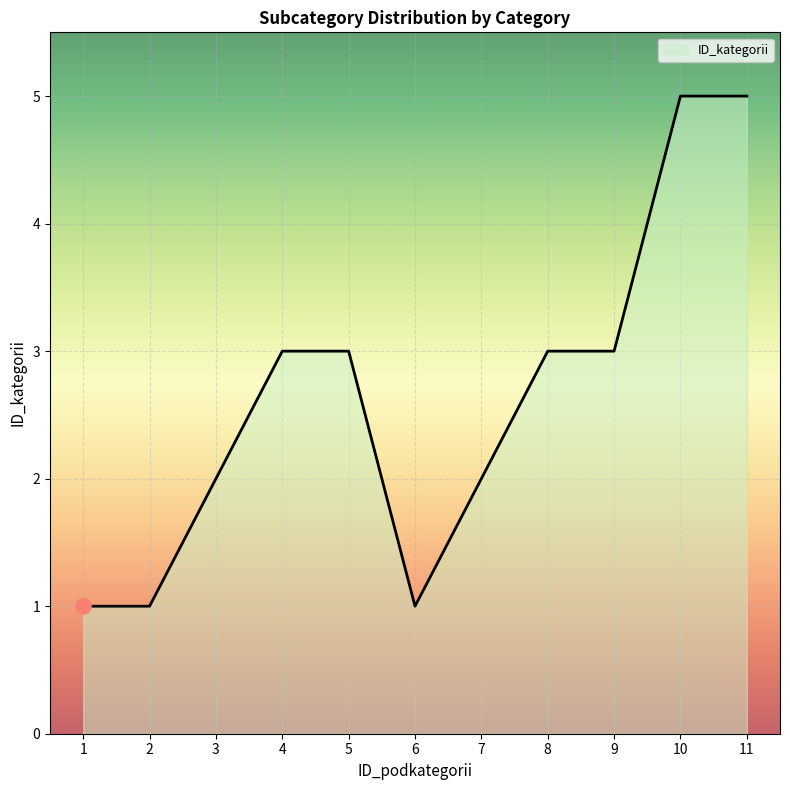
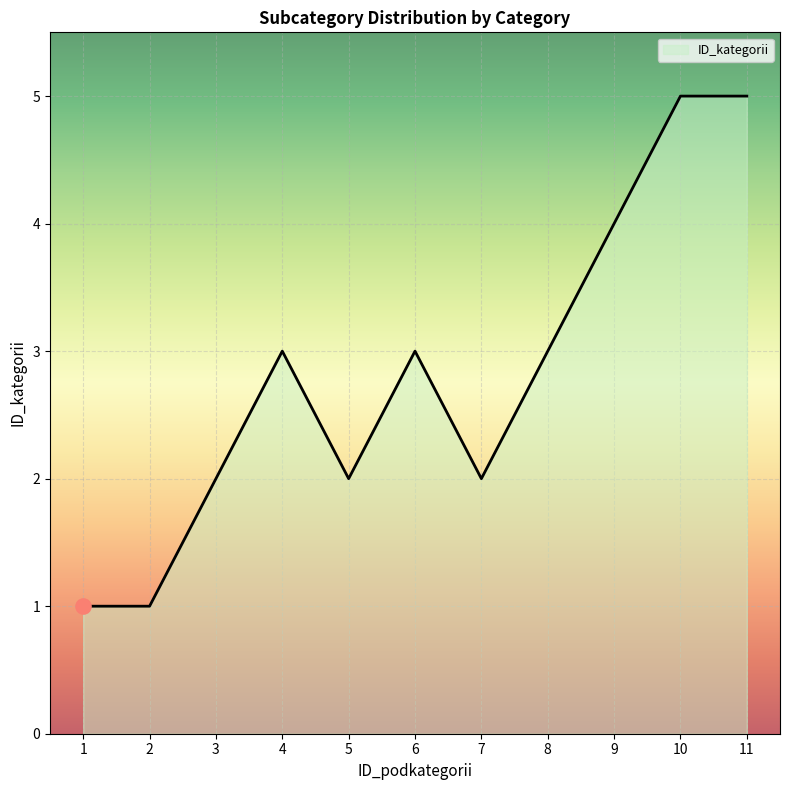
  {
    "ID_kategorii": {
      "2": 1,
      "3": 2,
      "4": 3,
-     "5": 3,
-     "6": 1,
+     "5": 2,
+     "6": 3,
      "7": 2,
      "8": 3,
-     "9": 3,
+     "9": 4,
      "10": 5,
      "11": 5
    }
  }
